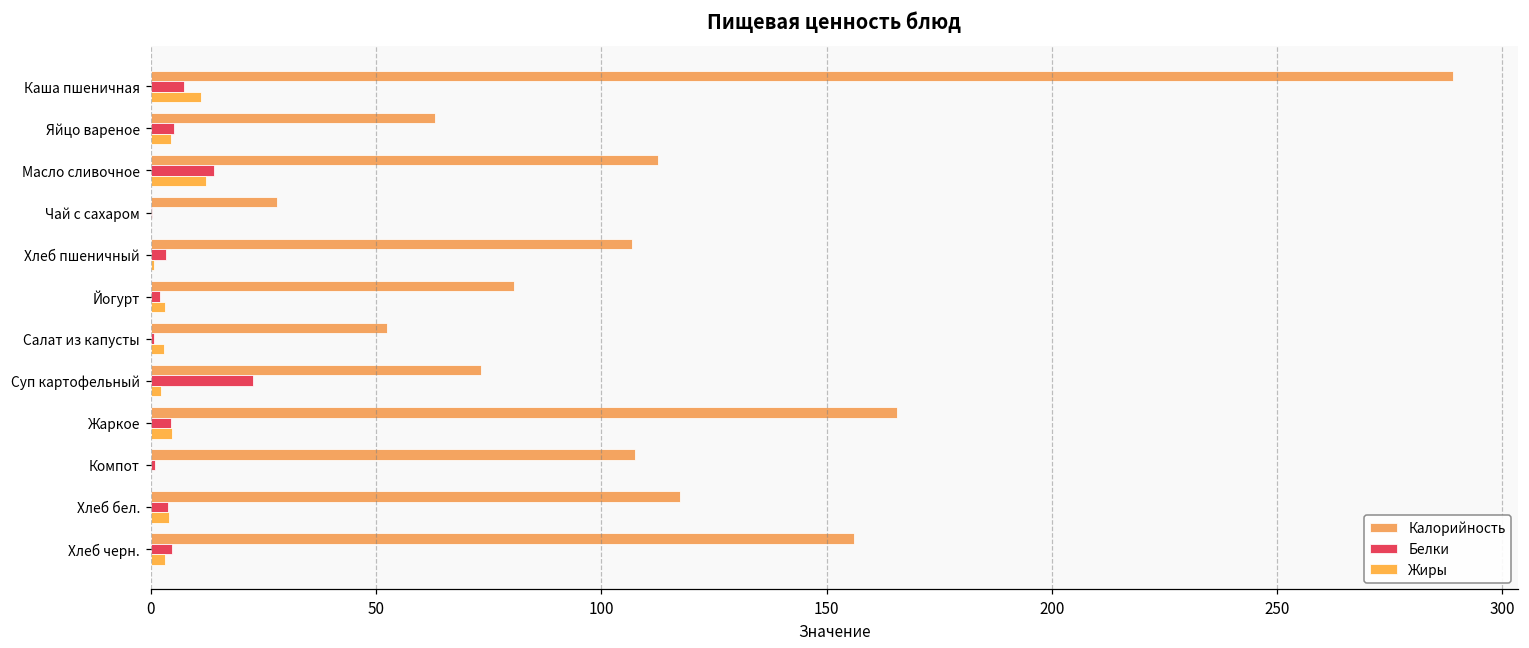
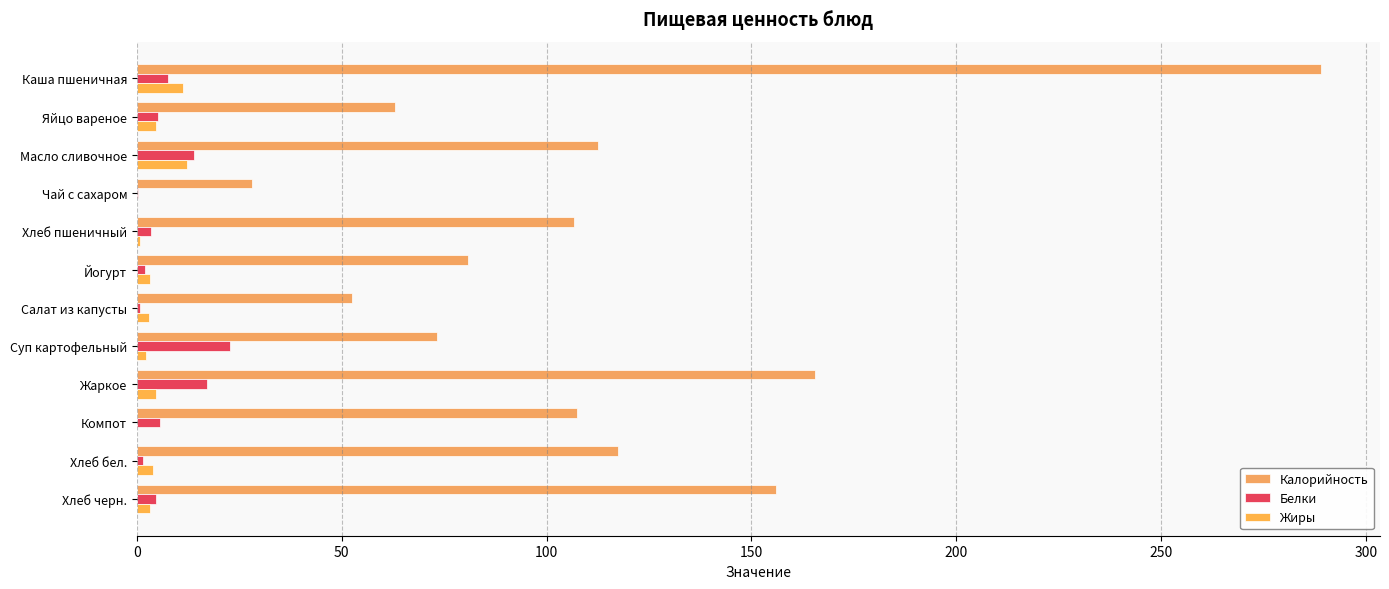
  {
    "Белки": {
      "Каша пшеничная": 7,
      "Яйцо вареное": 5,
      "Масло сливочное": 14,
      "Хлеб пшеничный": 3,
      "Йогурт": 2,
      "Салат из капусты": 1,
      "Суп картофельный": 23,
-     "Жаркое": 4,
-     "Компот": 1,
-     "Хлеб бел.": 4,
+     "Жаркое": 17,
+     "Компот": 6,
+     "Хлеб бел.": 2,
      "Хлеб черн.": 5
    }
  }
